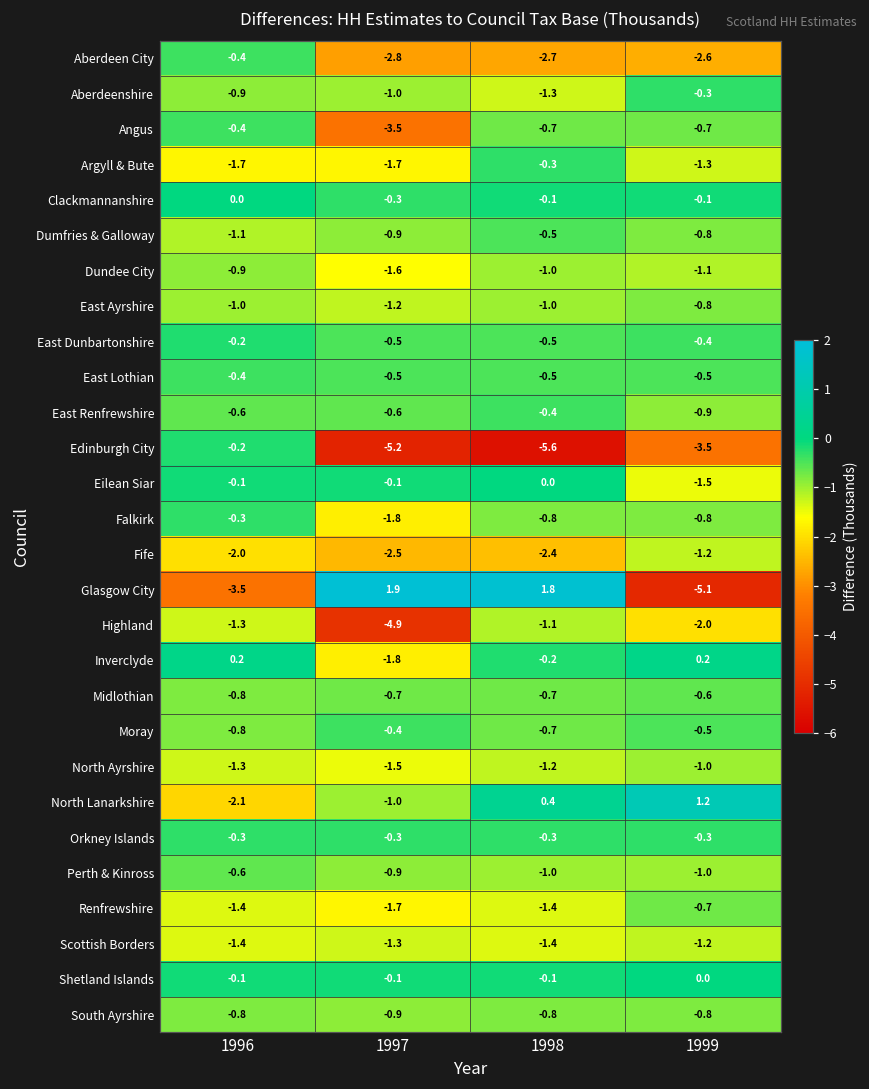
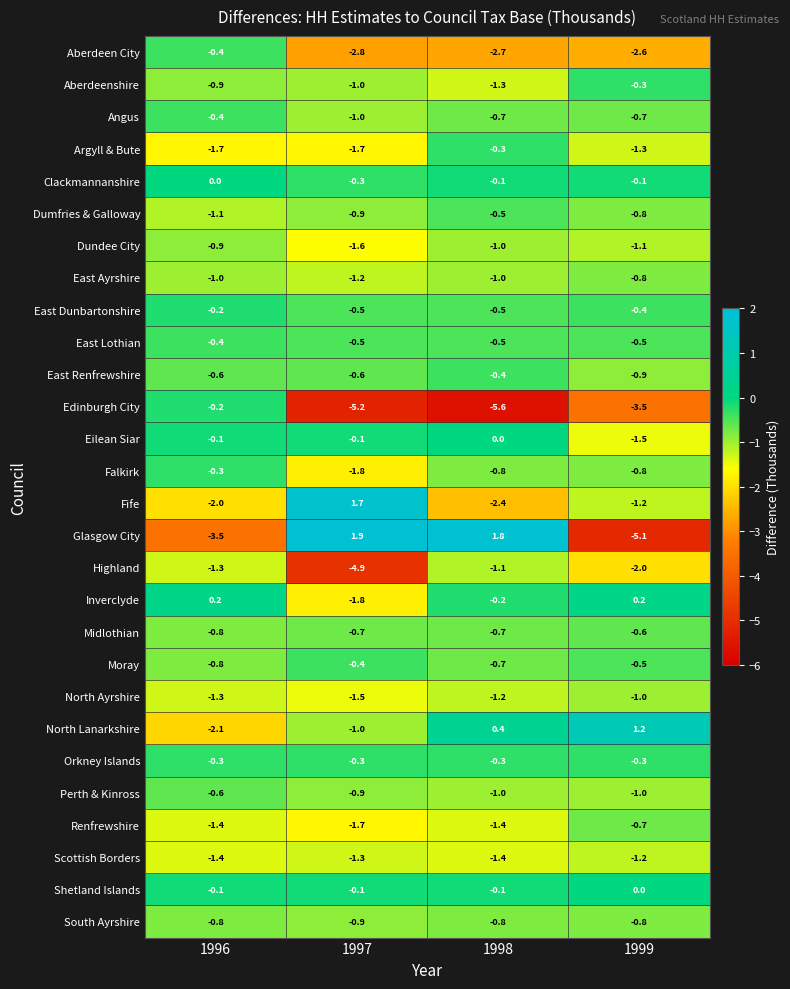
  {
    "Aberdeen City": {
      "1996": -0.4,
      "1997": -2.8,
      "1998": -2.7,
      "1999": -2.6
    },
    "Aberdeenshire": {
      "1996": -0.9,
      "1997": -1.0,
      "1998": -1.3,
      "1999": -0.3
    },
    "Angus": {
      "1996": -0.4,
-     "1997": -3.5,
+     "1997": -1.0,
      "1998": -0.7,
      "1999": -0.7
    },
    "Argyll & Bute": {
      "1996": -1.7,
      "1997": -1.7,
      "1998": -0.3,
      "1999": -1.3
    },
    "Clackmannanshire": {
      "1996": 0.0,
      "1997": -0.3,
      "1998": -0.1,
      "1999": -0.1
    },
    "Dumfries & Galloway": {
      "1996": -1.1,
      "1997": -0.9,
      "1998": -0.5,
      "1999": -0.8
    },
    "Dundee City": {
      "1996": -0.9,
      "1997": -1.6,
      "1998": -1.0,
      "1999": -1.1
    },
    "East Ayrshire": {
      "1996": -1.0,
      "1997": -1.2,
      "1998": -1.0,
      "1999": -0.8
    },
    "East Dunbartonshire": {
      "1996": -0.2,
      "1997": -0.5,
      "1998": -0.5,
      "1999": -0.4
    },
    "East Lothian": {
      "1996": -0.4,
      "1997": -0.5,
      "1998": -0.5,
      "1999": -0.5
    },
    "East Renfrewshire": {
      "1996": -0.6,
      "1997": -0.6,
      "1998": -0.4,
      "1999": -0.9
    },
    "Edinburgh City": {
      "1996": -0.2,
      "1997": -5.2,
      "1998": -5.6,
      "1999": -3.5
    },
    "Eilean Siar": {
      "1996": -0.1,
      "1997": -0.1,
      "1998": 0.0,
      "1999": -1.5
    },
    "Falkirk": {
      "1996": -0.3,
      "1997": -1.8,
      "1998": -0.8,
      "1999": -0.8
    },
    "Fife": {
      "1996": -2.0,
-     "1997": -2.5,
+     "1997": 1.7,
      "1998": -2.4,
      "1999": -1.2
    },
    "Glasgow City": {
      "1996": -3.5,
      "1997": 1.9,
      "1998": 1.8,
      "1999": -5.1
    },
    "Highland": {
      "1996": -1.3,
      "1997": -4.9,
      "1998": -1.1,
      "1999": -2.0
    },
    "Inverclyde": {
      "1996": 0.2,
      "1997": -1.8,
      "1998": -0.2,
      "1999": 0.2
    },
    "Midlothian": {
      "1996": -0.8,
      "1997": -0.7,
      "1998": -0.7,
      "1999": -0.6
    },
    "Moray": {
      "1996": -0.8,
      "1997": -0.4,
      "1998": -0.7,
      "1999": -0.5
    },
    "North Ayrshire": {
      "1996": -1.3,
      "1997": -1.5,
      "1998": -1.2,
      "1999": -1.0
    },
    "North Lanarkshire": {
      "1996": -2.1,
      "1997": -1.0,
      "1998": 0.4,
      "1999": 1.2
    },
    "Orkney Islands": {
      "1996": -0.3,
      "1997": -0.3,
      "1998": -0.3,
      "1999": -0.3
    },
    "Perth & Kinross": {
      "1996": -0.6,
      "1997": -0.9,
      "1998": -1.0,
      "1999": -1.0
    },
    "Renfrewshire": {
      "1996": -1.4,
      "1997": -1.7,
      "1998": -1.4,
      "1999": -0.7
    },
    "Scottish Borders": {
      "1996": -1.4,
      "1997": -1.3,
      "1998": -1.4,
      "1999": -1.2
    },
    "Shetland Islands": {
      "1996": -0.1,
      "1997": -0.1,
      "1998": -0.1,
      "1999": 0.0
    },
    "South Ayrshire": {
      "1996": -0.8,
      "1997": -0.9,
      "1998": -0.8,
      "1999": -0.8
    }
  }
